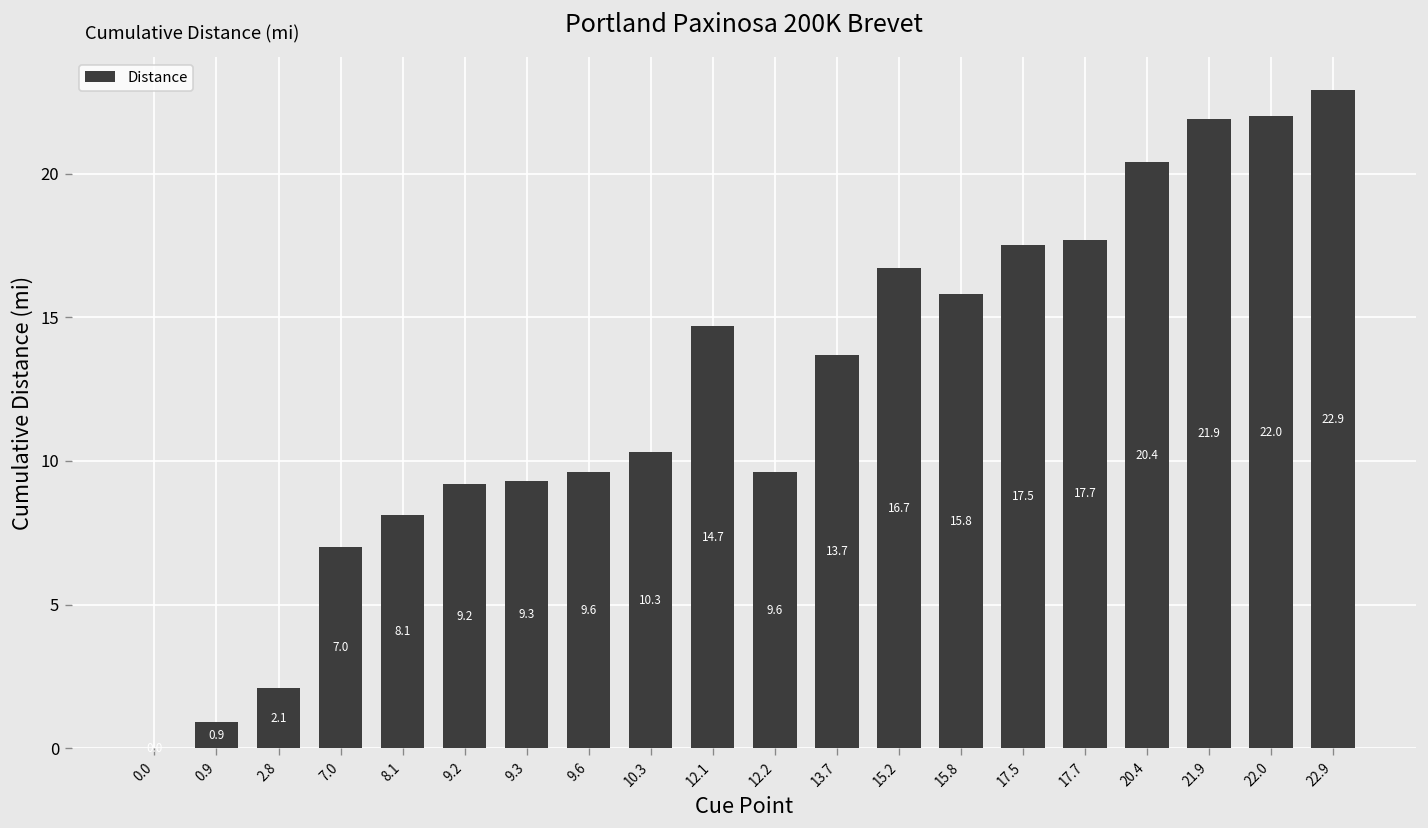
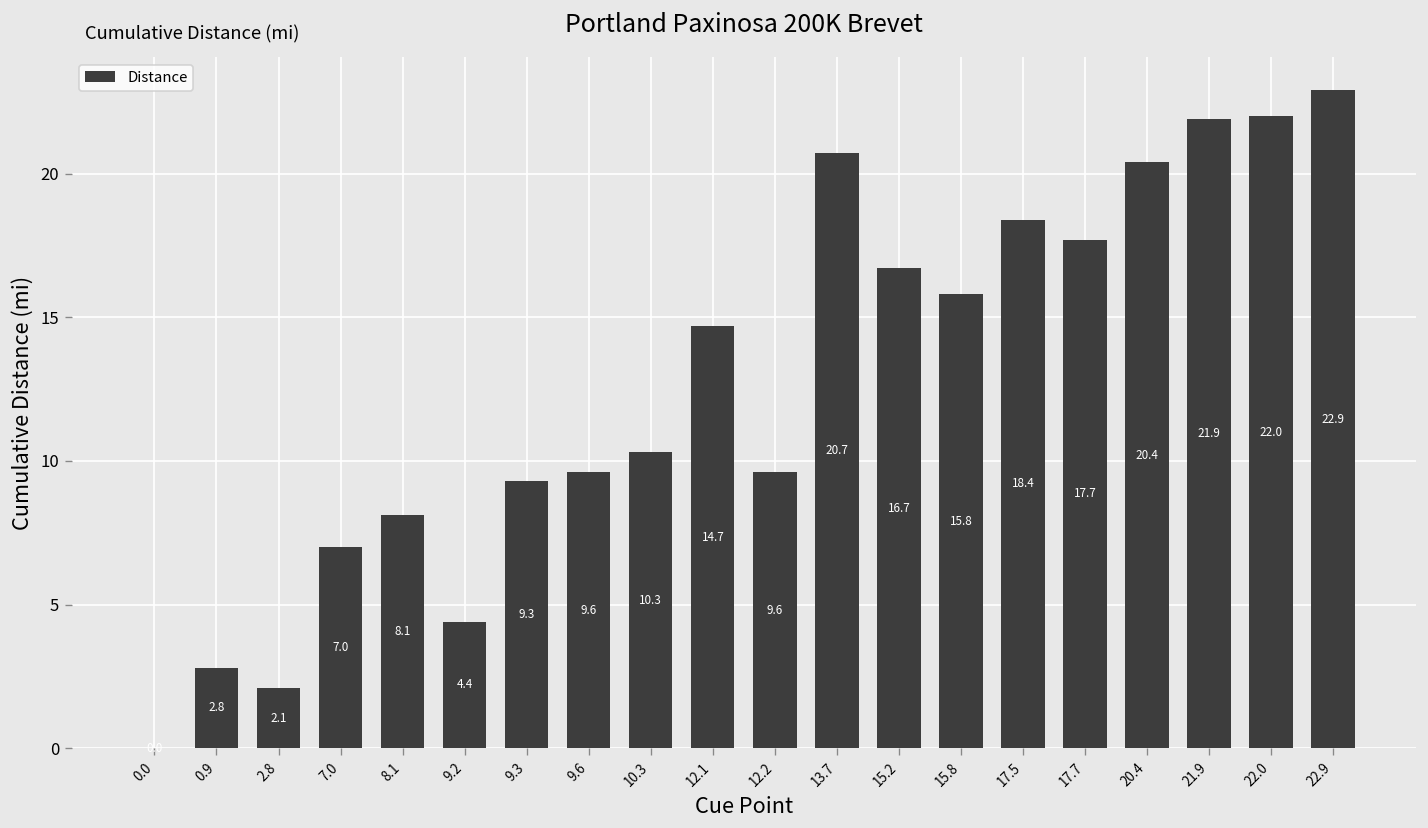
  {
-   "0.9": 0.9,
+   "0.9": 2.8,
    "2.8": 2.1,
    "7.0": 7.0,
    "8.1": 8.1,
-   "9.2": 9.2,
+   "9.2": 4.4,
    "9.3": 9.3,
    "9.6": 9.6,
    "10.3": 10.3,
    "12.1": 14.7,
    "12.2": 9.6,
-   "13.7": 13.7,
+   "13.7": 20.7,
    "15.2": 16.7,
    "15.8": 15.8,
-   "17.5": 17.5,
+   "17.5": 18.4,
    "17.7": 17.7,
    "20.4": 20.4,
    "21.9": 21.9,
    "22.0": 22.0,
    "22.9": 22.9
  }
